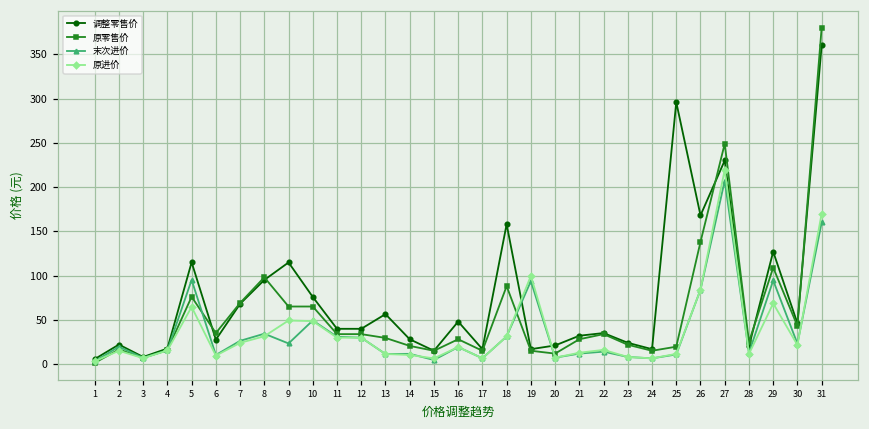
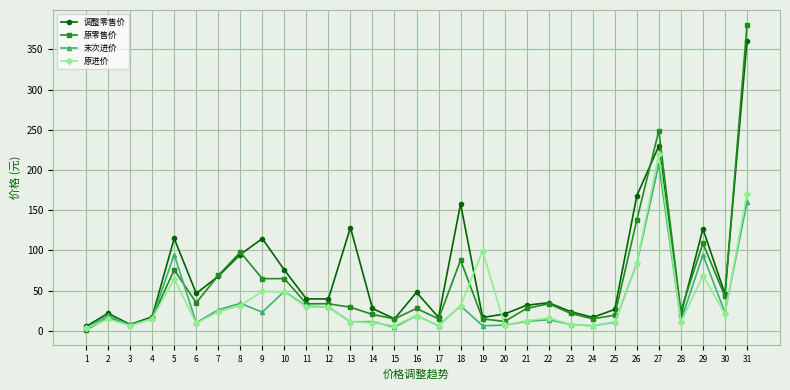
  {
    "调整零售价": {
      "5": 120,
-     "6": 30,
+     "6": 50,
      "9": 110,
      "10": 80,
      "11": 40,
      "12": 40,
-     "13": 60,
+     "13": 130,
      "14": 30,
      "16": 50,
      "18": 160,
      "20": 20,
      "21": 30,
-     "25": 300,
+     "25": 30,
      "26": 170,
      "27": 230,
      "28": 20,
      "29": 130,
      "31": 360
    },
    "原零售价": {
      "5": 80,
      "6": 40,
      "9": 70,
      "10": 70,
      "12": 30,
      "13": 30,
      "14": 20,
      "16": 30,
      "18": 90,
      "20": 10,
      "21": 30,
      "25": 20,
      "26": 140,
      "27": 250,
      "28": 30,
      "29": 110,
      "31": 380
    },
    "末次进价": {
      "5": 100,
      "9": 20,
-     "19": 90,
+     "19": 10,
      "27": 210,
      "29": 90,
      "31": 160
    },
    "原进价": {
      "5": 60,
      "9": 50,
      "19": 100,
      "27": 220,
      "29": 70,
      "31": 170
    }
  }
